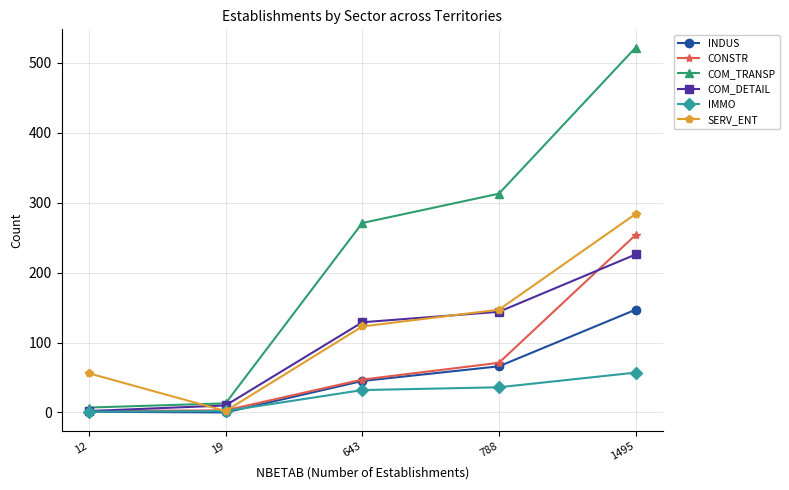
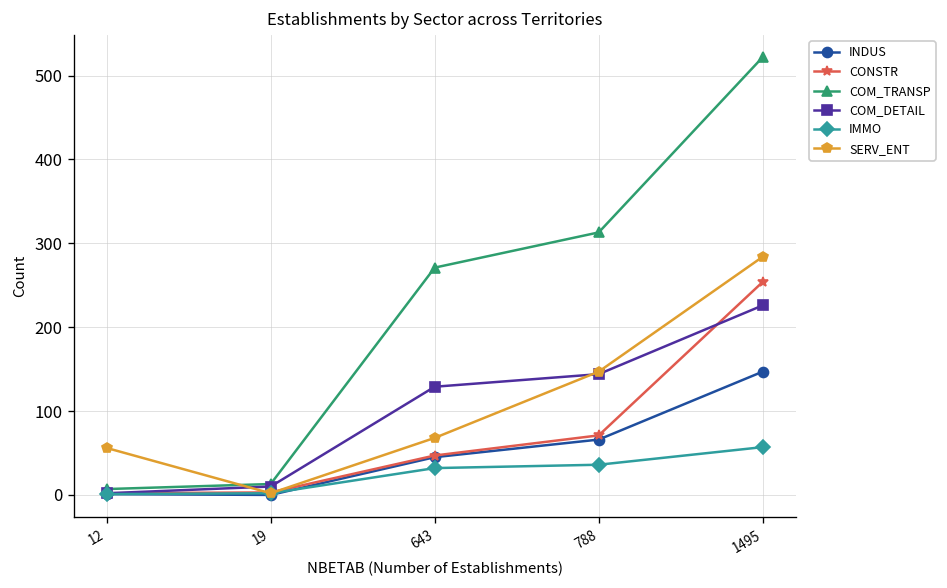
  {
    "CONSTR": {
      "788": 70,
      "1495": 250
    },
    "SERV_ENT": {
      "12": 60,
-     "643": 120,
+     "643": 70,
      "1495": 280
    }
  }
